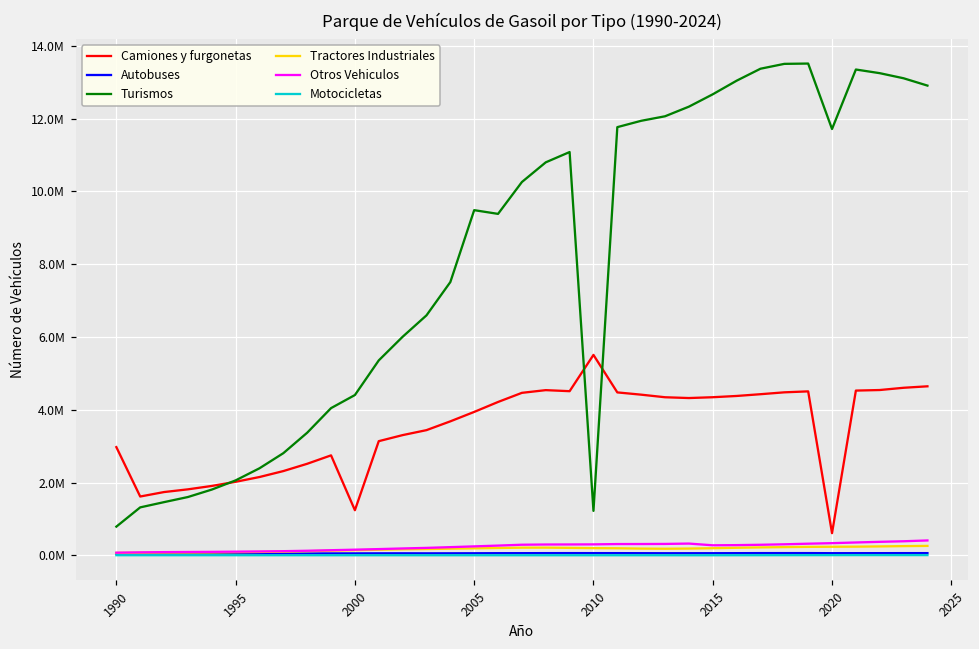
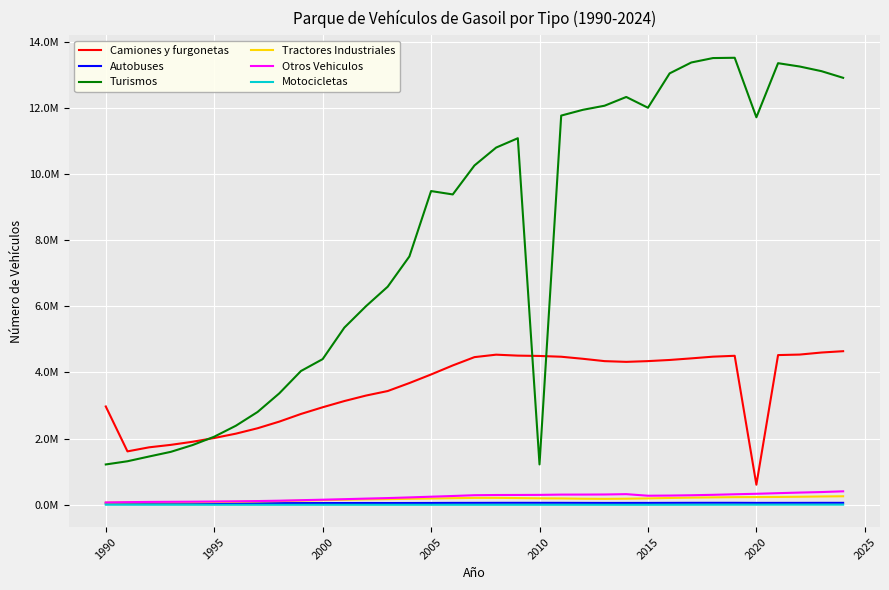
  {
    "Camiones y furgonetas": {
      "1990": 3000000,
-     "2000": 1200000,
+     "2000": 2900000,
      "2005": 3900000,
-     "2010": 5500000,
+     "2010": 4500000,
      "2015": 4300000,
      "2020": 600000
    },
    "Turismos": {
-     "1990": 800000,
+     "1990": 1200000,
      "2000": 4400000,
      "2005": 9500000,
      "2010": 1200000,
-     "2015": 12700000,
+     "2015": 12000000,
      "2020": 11700000
    },
    "Tractores Industriales": {
      "2010": 200000,
      "2015": 200000,
      "2020": 200000
    },
    "Otros Vehiculos": {
      "2010": 300000,
      "2015": 300000,
      "2020": 300000
    }
  }
